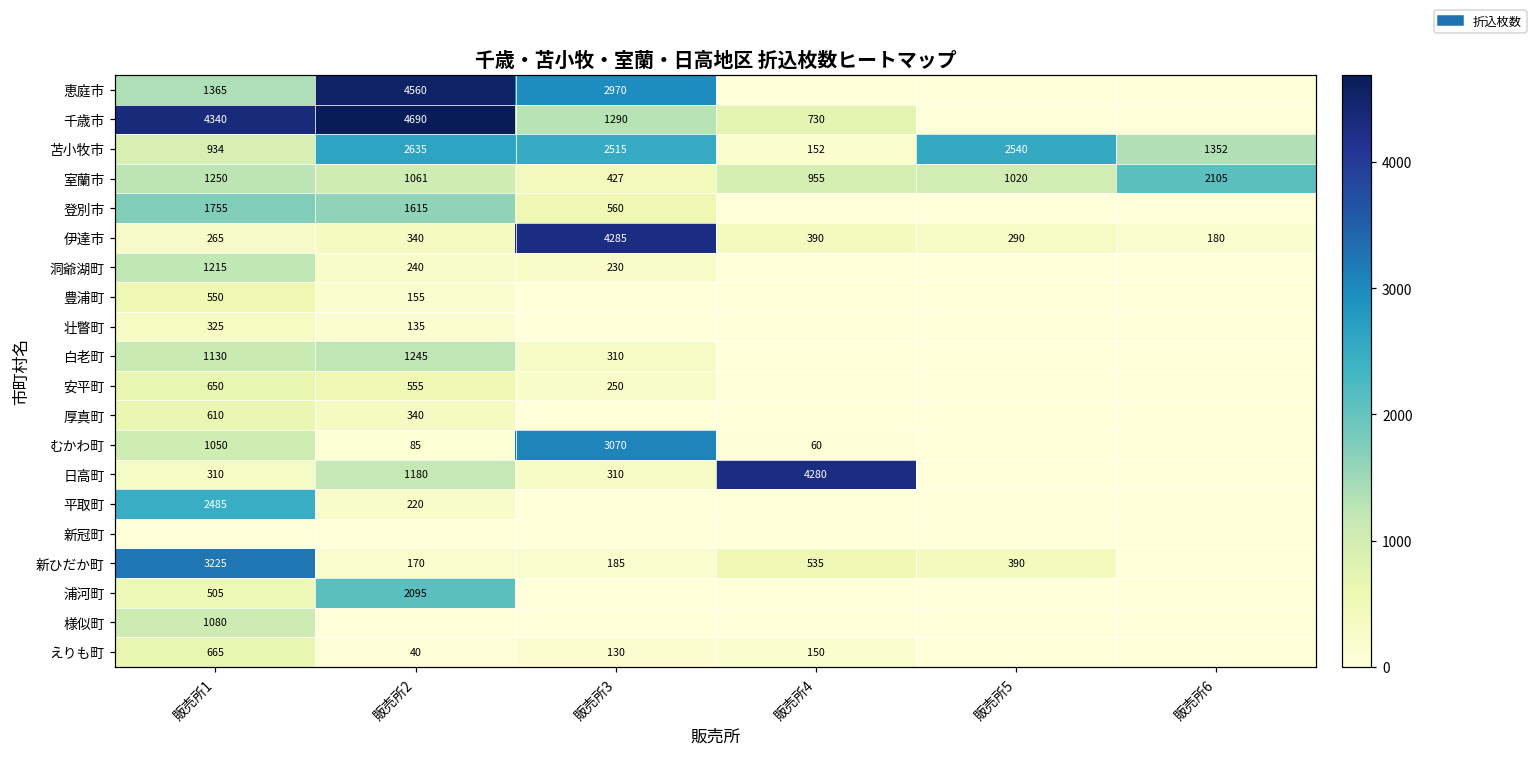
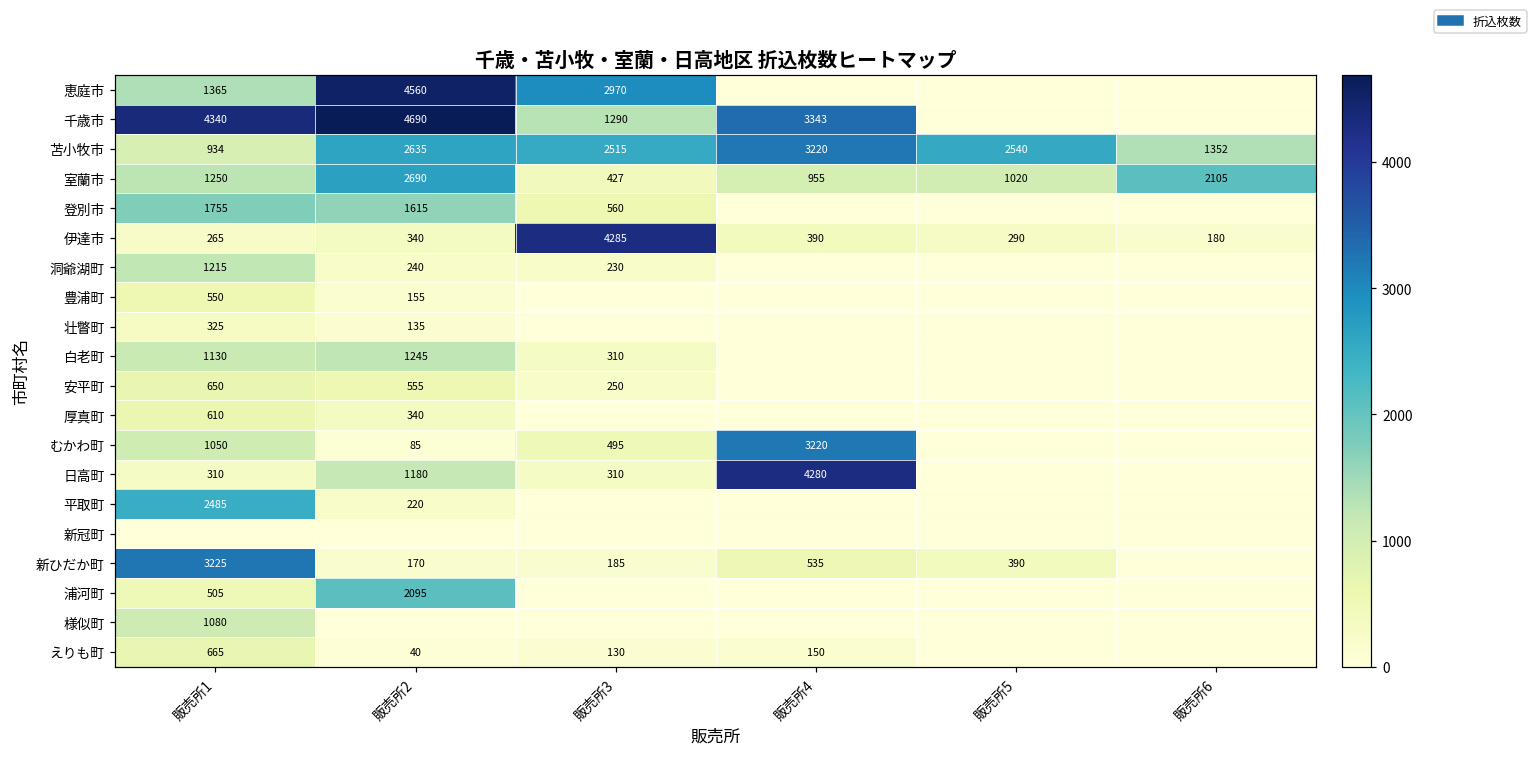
  {
    "恵庭市": {
      "販売所1": 1365,
      "販売所2": 4560,
      "販売所3": 2970
    },
    "千歳市": {
      "販売所1": 4340,
      "販売所2": 4690,
      "販売所3": 1290,
-     "販売所4": 730
+     "販売所4": 3343
    },
    "苫小牧市": {
      "販売所1": 934,
      "販売所2": 2635,
      "販売所3": 2515,
-     "販売所4": 152,
+     "販売所4": 3220,
      "販売所5": 2540,
      "販売所6": 1352
    },
    "室蘭市": {
      "販売所1": 1250,
-     "販売所2": 1061,
+     "販売所2": 2690,
      "販売所3": 427,
      "販売所4": 955,
      "販売所5": 1020,
      "販売所6": 2105
    },
    "登別市": {
      "販売所1": 1755,
      "販売所2": 1615,
      "販売所3": 560
    },
    "伊達市": {
      "販売所1": 265,
      "販売所2": 340,
      "販売所3": 4285,
      "販売所4": 390,
      "販売所5": 290,
      "販売所6": 180
    },
    "洞爺湖町": {
      "販売所1": 1215,
      "販売所2": 240,
      "販売所3": 230
    },
    "豊浦町": {
      "販売所1": 550,
      "販売所2": 155
    },
    "壮瞥町": {
      "販売所1": 325,
      "販売所2": 135
    },
    "白老町": {
      "販売所1": 1130,
      "販売所2": 1245,
      "販売所3": 310
    },
    "安平町": {
      "販売所1": 650,
      "販売所2": 555,
      "販売所3": 250
    },
    "厚真町": {
      "販売所1": 610,
      "販売所2": 340
    },
    "むかわ町": {
      "販売所1": 1050,
      "販売所2": 85,
-     "販売所3": 3070,
-     "販売所4": 60
+     "販売所3": 495,
+     "販売所4": 3220
    },
    "日高町": {
      "販売所1": 310,
      "販売所2": 1180,
      "販売所3": 310,
      "販売所4": 4280
    },
    "平取町": {
      "販売所1": 2485,
      "販売所2": 220
    },
    "新ひだか町": {
      "販売所1": 3225,
      "販売所2": 170,
      "販売所3": 185,
      "販売所4": 535,
      "販売所5": 390
    },
    "浦河町": {
      "販売所1": 505,
      "販売所2": 2095
    },
    "様似町": {
      "販売所1": 1080
    },
    "えりも町": {
      "販売所1": 665,
      "販売所2": 40,
      "販売所3": 130,
      "販売所4": 150
    }
  }
